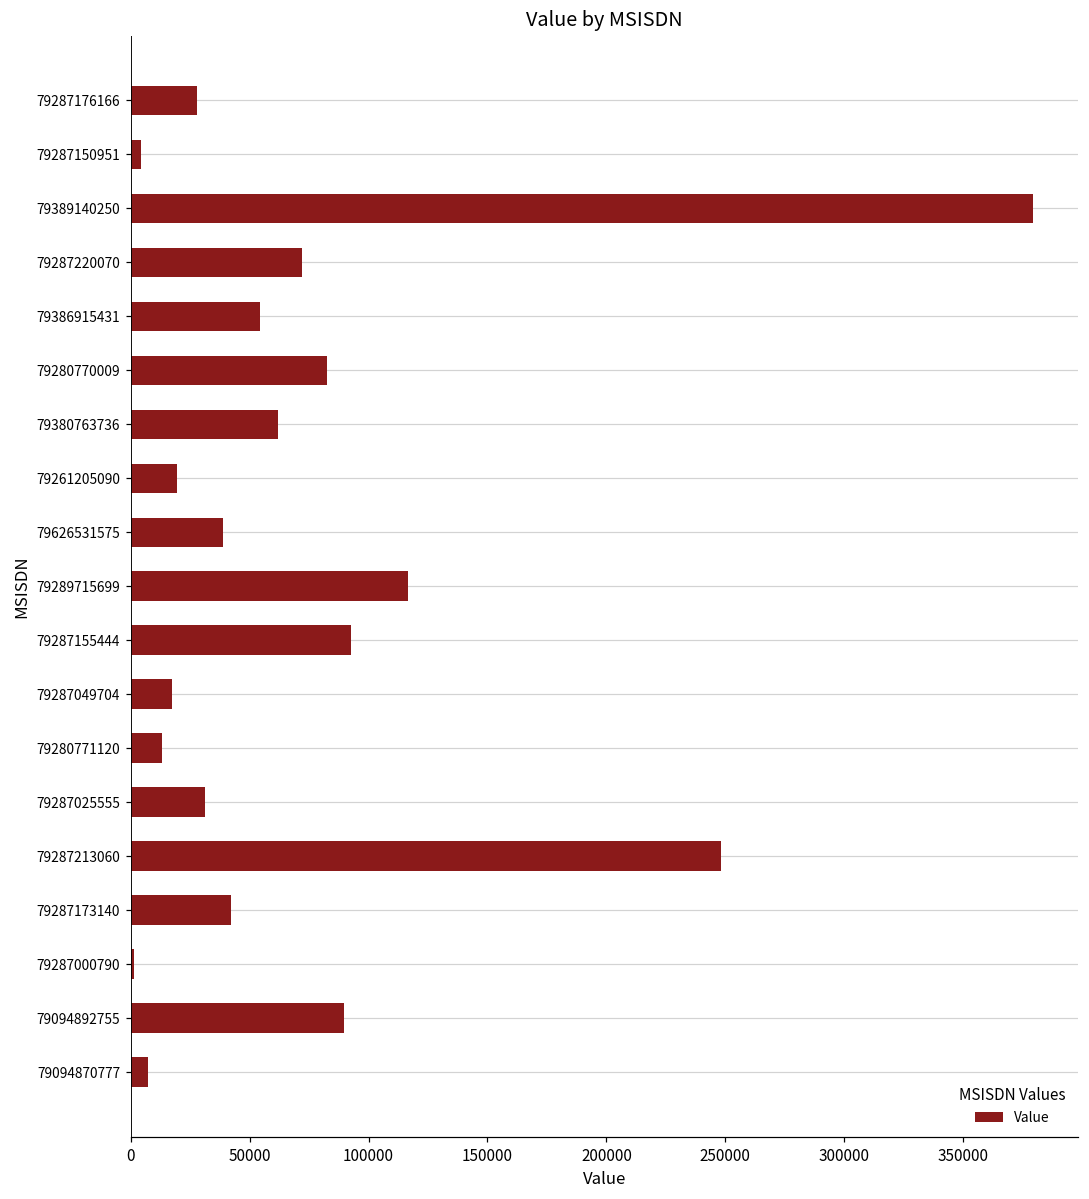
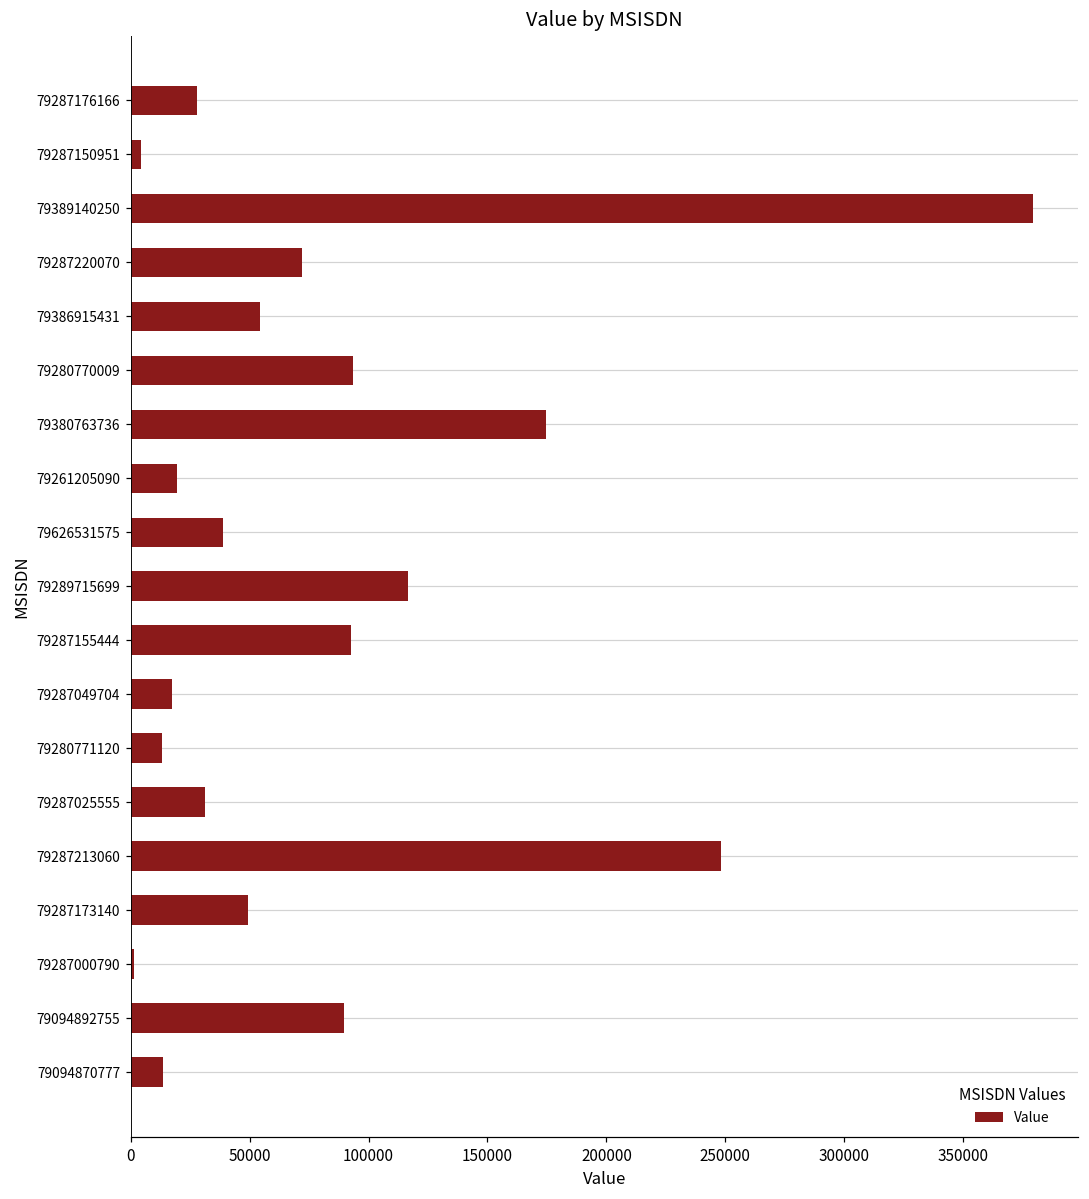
  {
    "79287176166": 28000,
    "79287150951": 4000,
    "79389140250": 379000,
    "79287220070": 72000,
    "79386915431": 54000,
-   "79280770009": 83000,
-   "79380763736": 62000,
+   "79280770009": 94000,
+   "79380763736": 175000,
    "79261205090": 19000,
    "79626531575": 39000,
    "79289715699": 116000,
    "79287155444": 93000,
    "79287049704": 17000,
    "79280771120": 13000,
    "79287025555": 31000,
    "79287213060": 248000,
-   "79287173140": 42000,
+   "79287173140": 49000,
    "79287000790": 1000,
    "79094892755": 90000,
-   "79094870777": 7000
+   "79094870777": 14000
  }
